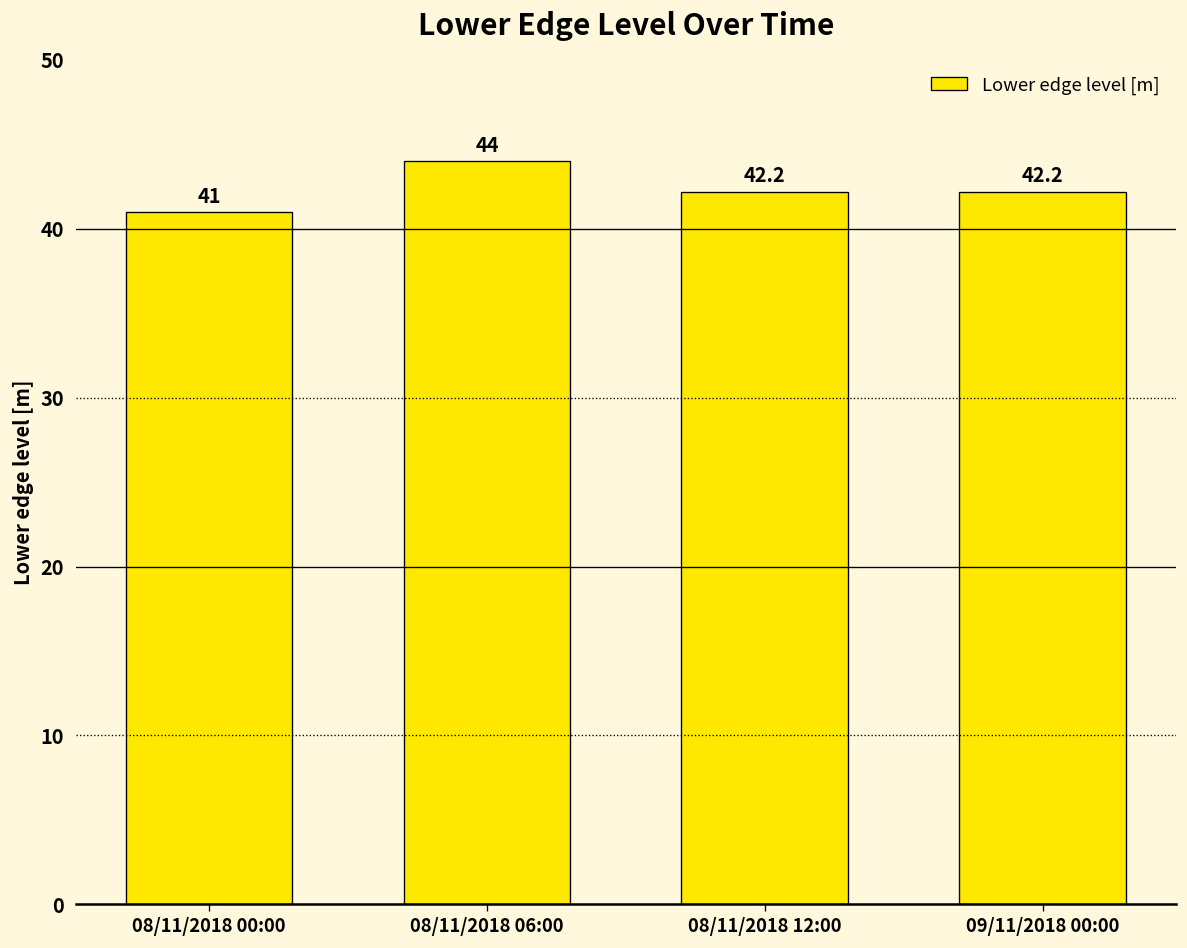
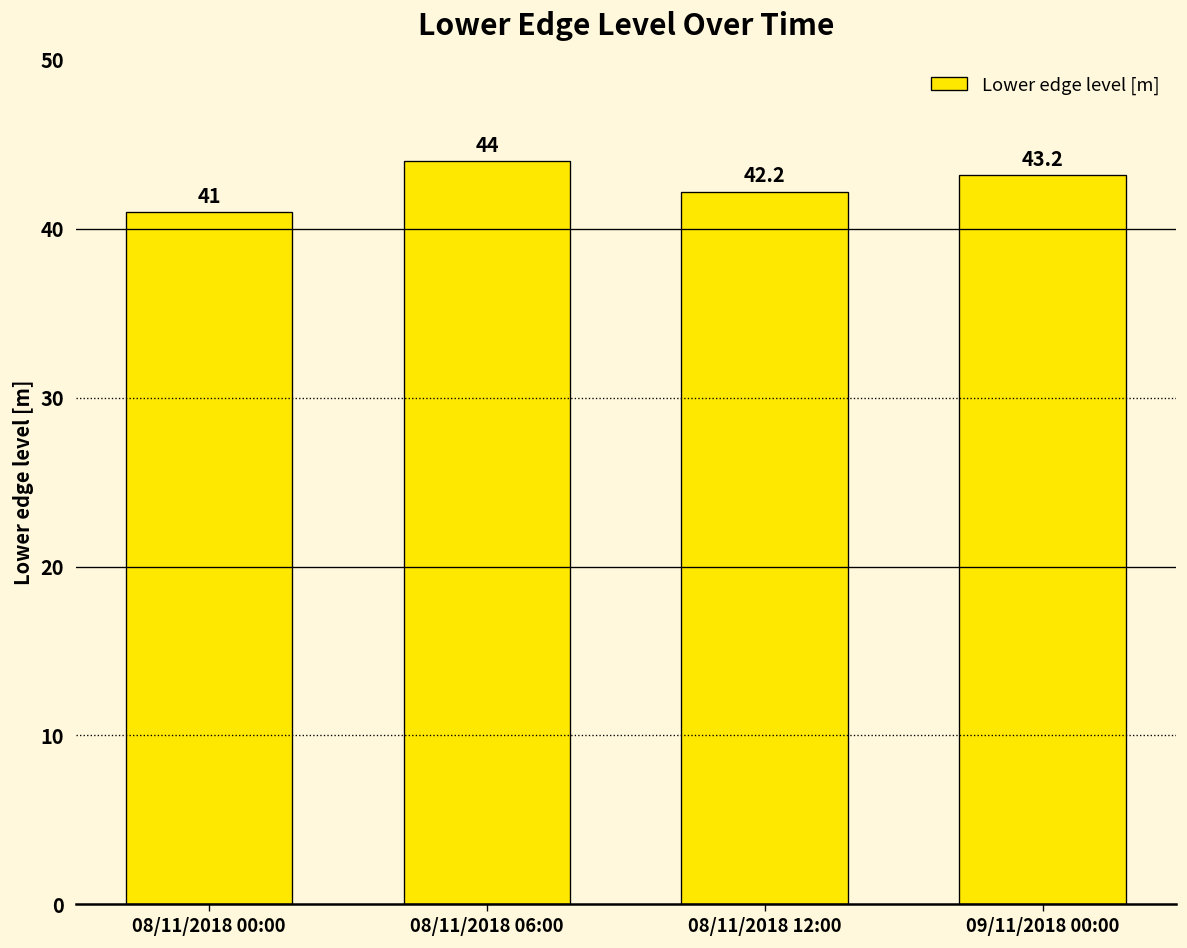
  {
    "08/11/2018 00:00": 41,
    "08/11/2018 06:00": 44,
    "08/11/2018 12:00": 42.2,
-   "09/11/2018 00:00": 42.2
+   "09/11/2018 00:00": 43.2
  }
